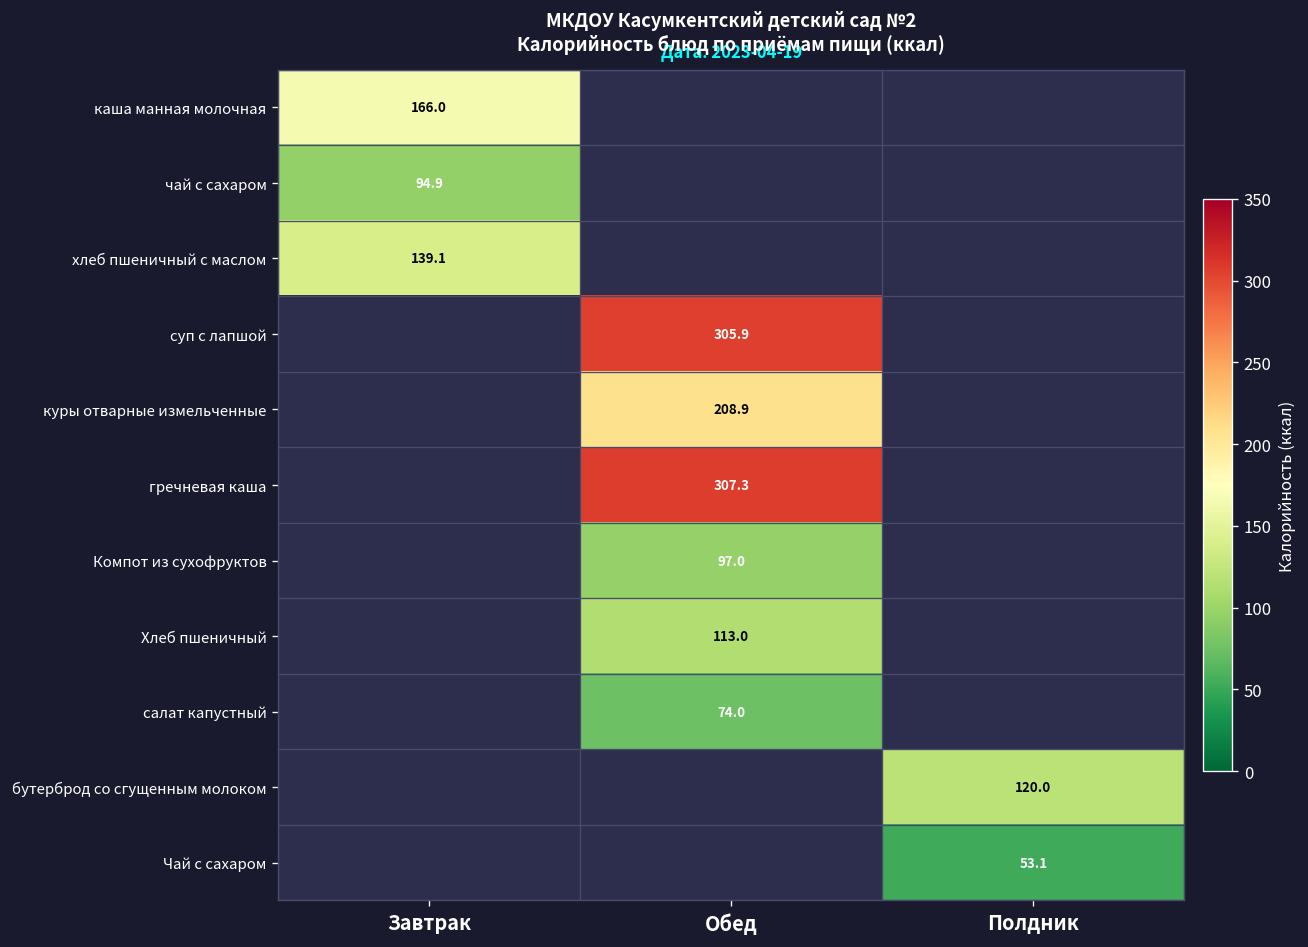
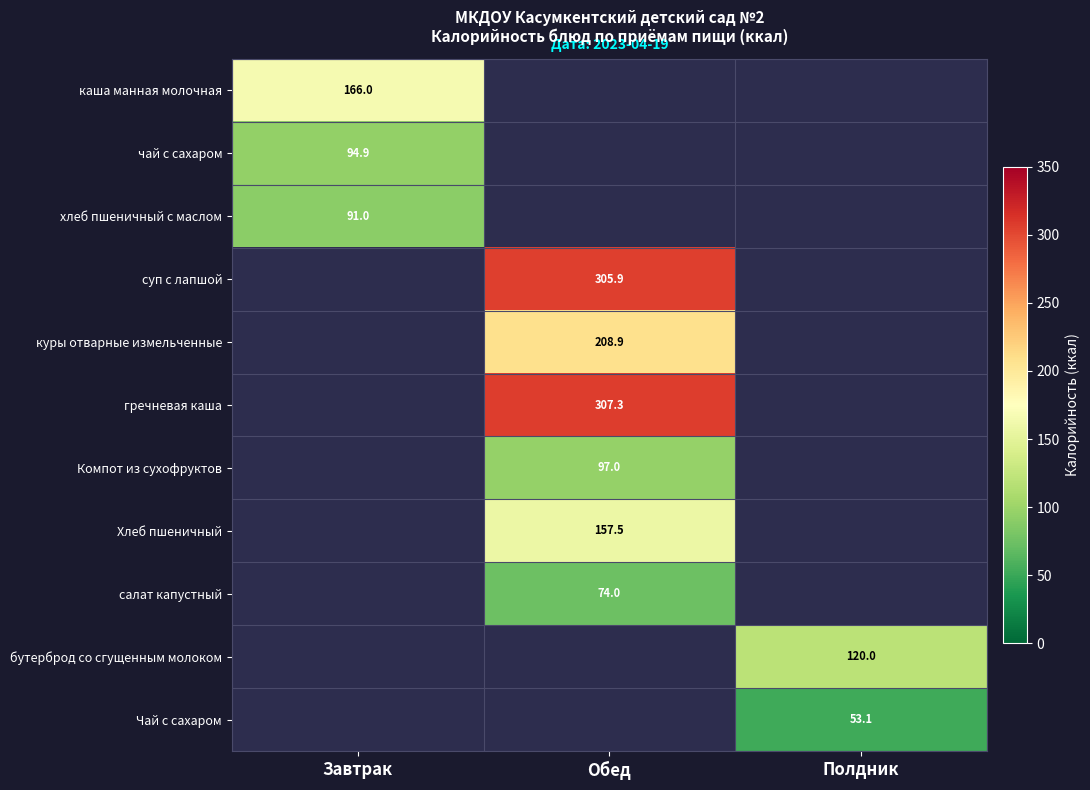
  {
    "каша манная молочная": {
      "Завтрак": 166.0
    },
    "чай с сахаром": {
      "Завтрак": 94.9
    },
    "хлеб пшеничный с маслом": {
-     "Завтрак": 139.1
+     "Завтрак": 91.0
    },
    "суп с лапшой": {
      "Обед": 305.9
    },
    "куры отварные измельченные": {
      "Обед": 208.9
    },
    "гречневая каша": {
      "Обед": 307.3
    },
    "Компот из сухофруктов": {
      "Обед": 97.0
    },
    "Хлеб пшеничный": {
-     "Обед": 113.0
+     "Обед": 157.5
    },
    "салат капустный": {
      "Обед": 74.0
    },
    "бутерброд со сгущенным молоком": {
      "Полдник": 120.0
    },
    "Чай с сахаром": {
      "Полдник": 53.1
    }
  }
